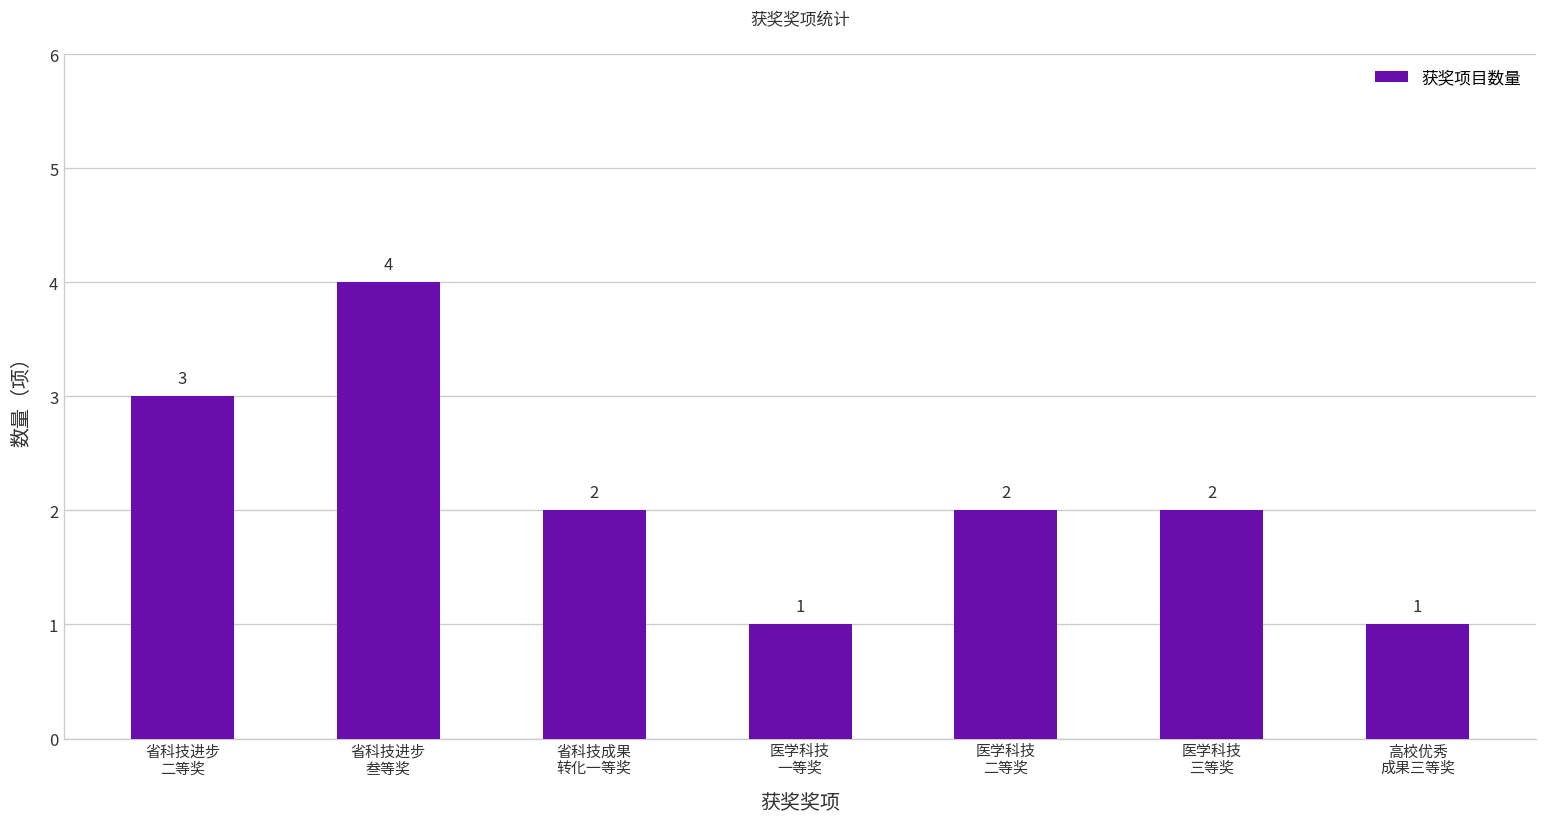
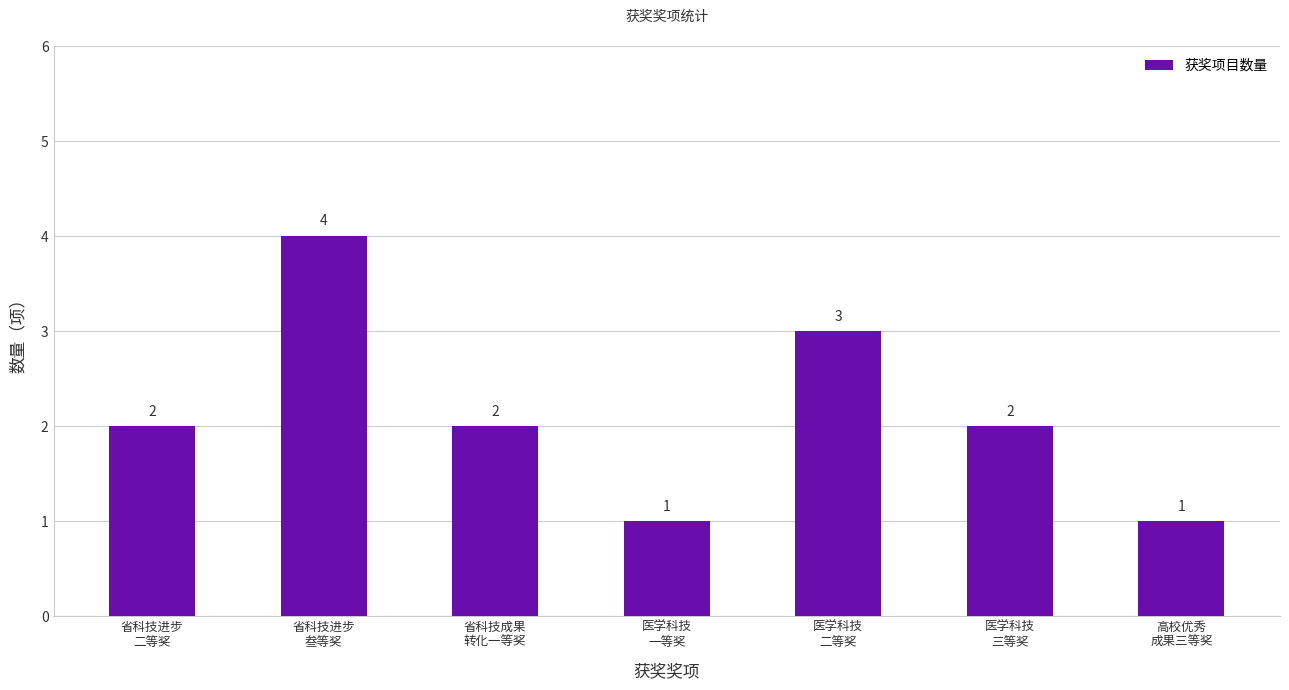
  {
-   "省科技进步 二等奖": 3,
+   "省科技进步 二等奖": 2,
    "省科技进步 叁等奖": 4,
    "省科技成果 转化一等奖": 2,
    "医学科技 一等奖": 1,
-   "医学科技 二等奖": 2,
+   "医学科技 二等奖": 3,
    "医学科技 三等奖": 2,
    "高校优秀 成果三等奖": 1
  }
